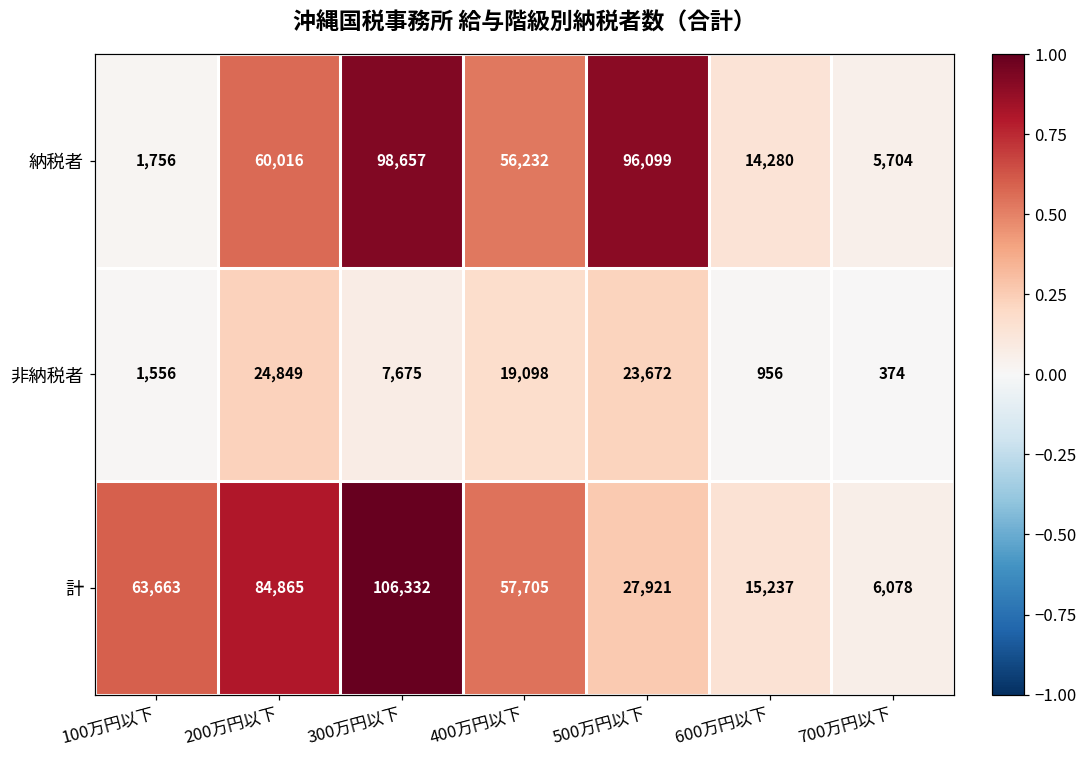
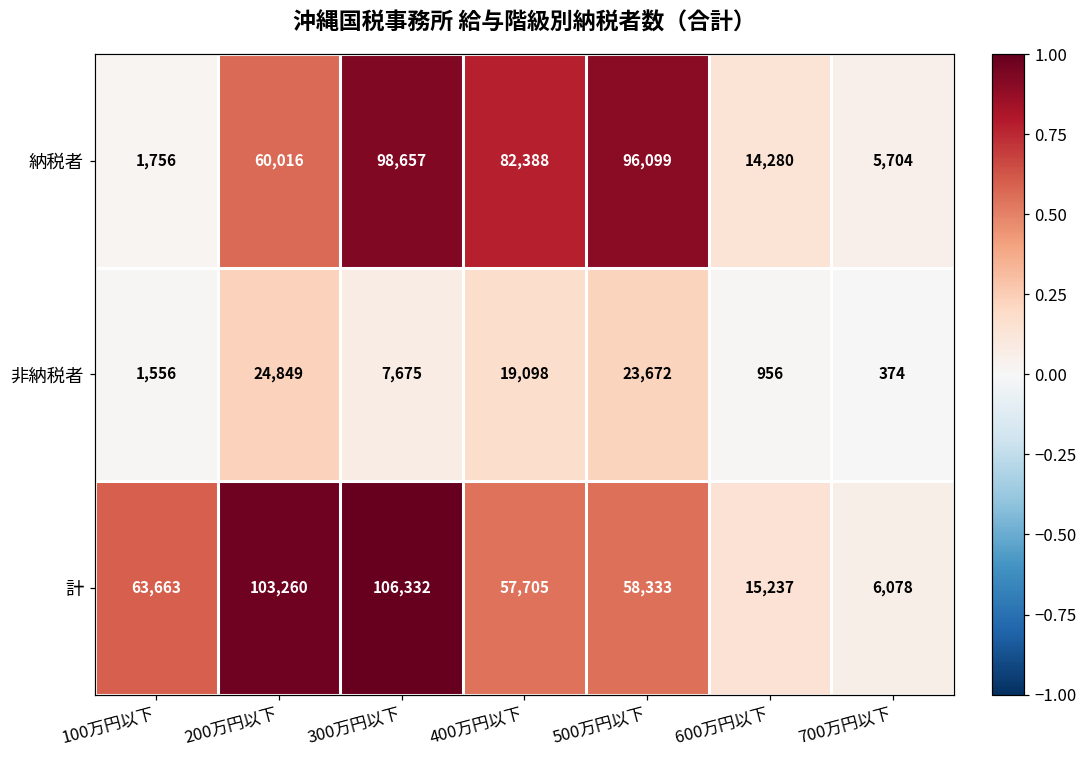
  {
    "納税者": {
      "100万円以下": "1,756",
      "200万円以下": "60,016",
      "300万円以下": "98,657",
-     "400万円以下": "56,232",
+     "400万円以下": "82,388",
      "500万円以下": "96,099",
      "600万円以下": "14,280",
      "700万円以下": "5,704"
    },
    "非納税者": {
      "100万円以下": "1,556",
      "200万円以下": "24,849",
      "300万円以下": "7,675",
      "400万円以下": "19,098",
      "500万円以下": "23,672",
      "600万円以下": "956",
      "700万円以下": "374"
    },
    "計": {
      "100万円以下": "63,663",
-     "200万円以下": "84,865",
+     "200万円以下": "103,260",
      "300万円以下": "106,332",
      "400万円以下": "57,705",
-     "500万円以下": "27,921",
+     "500万円以下": "58,333",
      "600万円以下": "15,237",
      "700万円以下": "6,078"
    }
  }
